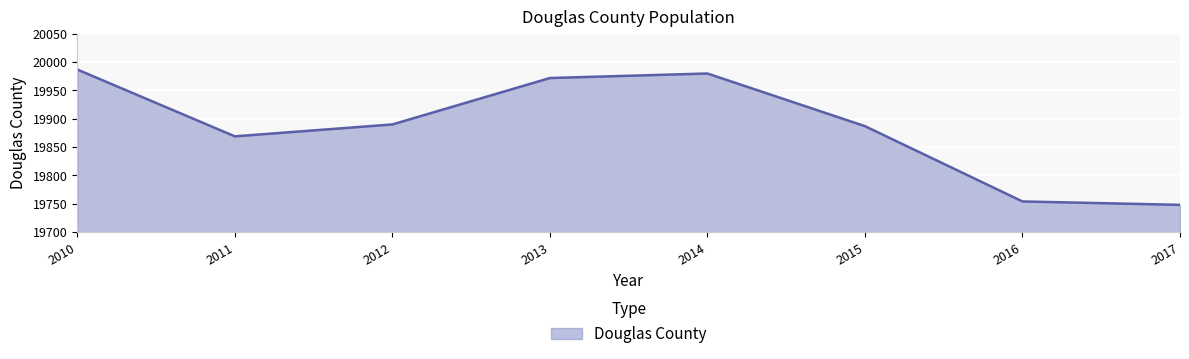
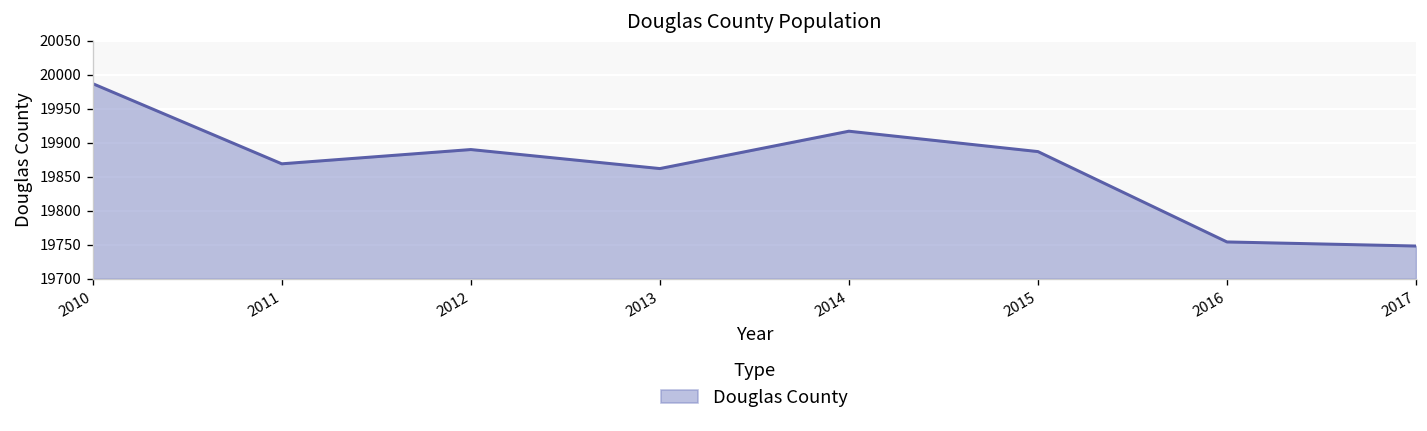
  {
    "2010": 19990,
    "2011": 19870,
    "2012": 19890,
-   "2013": 19970,
-   "2014": 19980,
+   "2013": 19860,
+   "2014": 19920,
    "2015": 19890,
    "2016": 19750,
    "2017": 19750
  }
